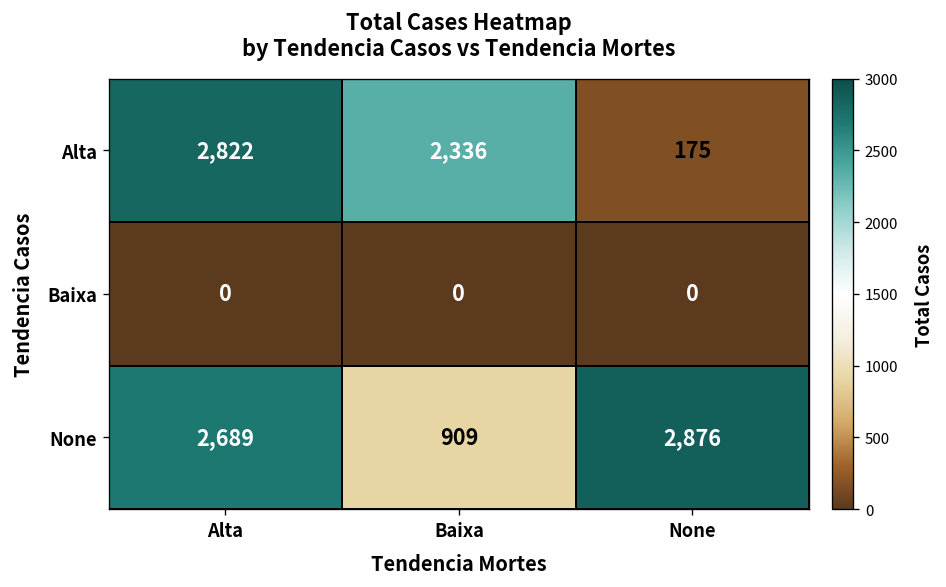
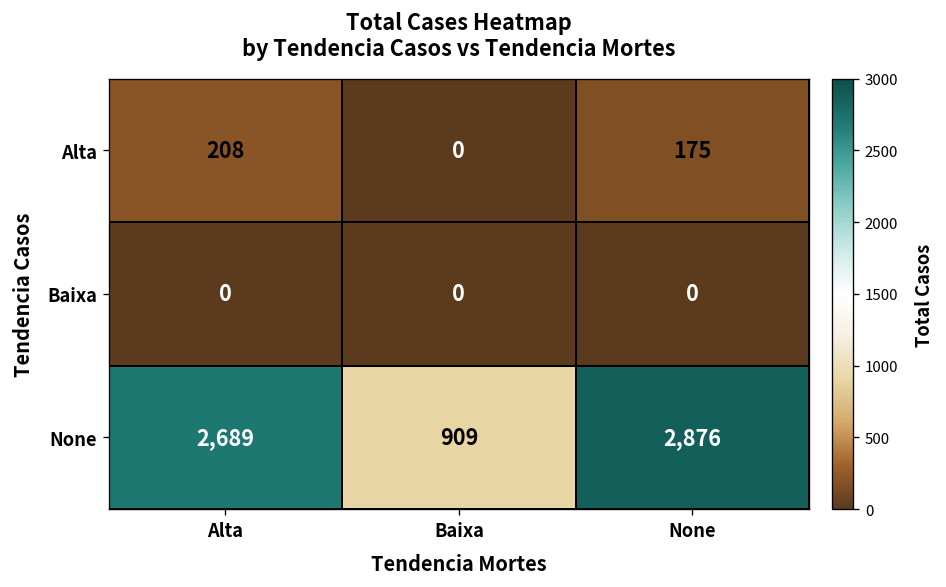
  {
    "Alta": {
-     "Alta": "2,822",
-     "Baixa": "2,336",
+     "Alta": "208",
+     "Baixa": "0",
      "None": "175"
    },
    "Baixa": {
      "Alta": "0",
      "Baixa": "0",
      "None": "0"
    },
    "None": {
      "Alta": "2,689",
      "Baixa": "909",
      "None": "2,876"
    }
  }
